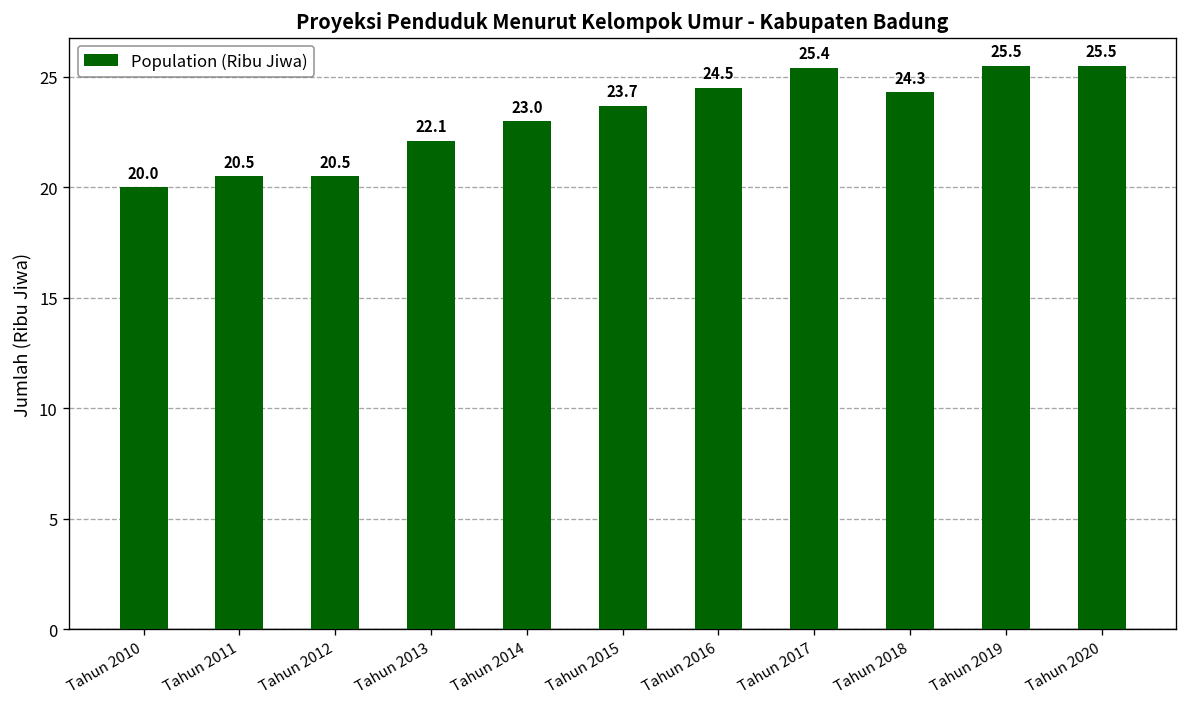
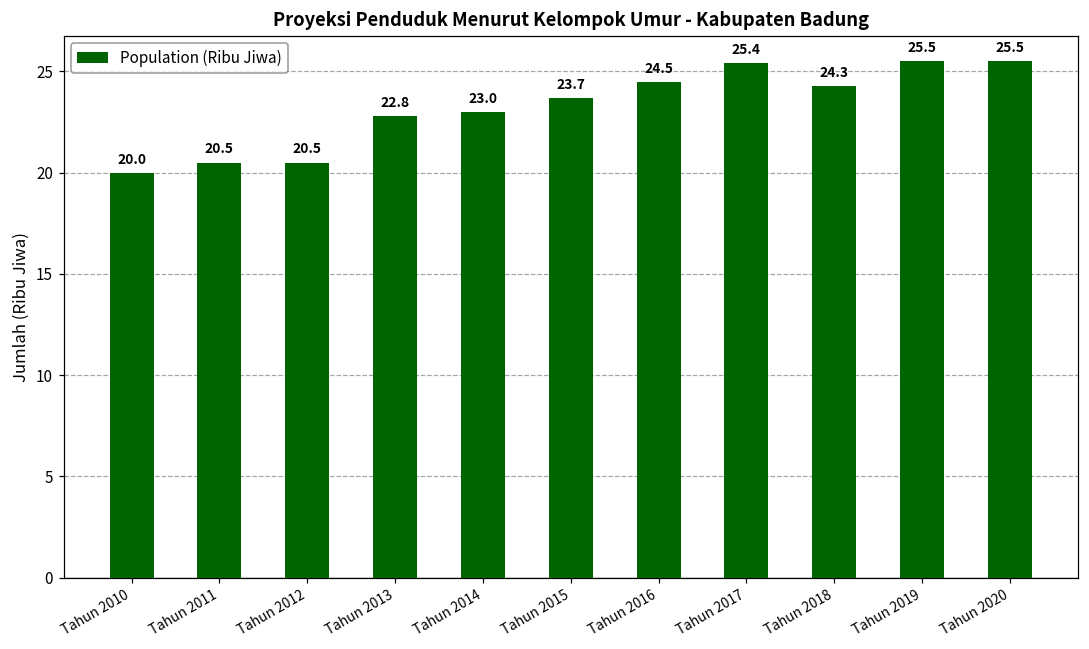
  {
    "Tahun 2010": 20.0,
    "Tahun 2011": 20.5,
    "Tahun 2012": 20.5,
-   "Tahun 2013": 22.1,
+   "Tahun 2013": 22.8,
    "Tahun 2014": 23.0,
    "Tahun 2015": 23.7,
    "Tahun 2016": 24.5,
    "Tahun 2017": 25.4,
    "Tahun 2018": 24.3,
    "Tahun 2019": 25.5,
    "Tahun 2020": 25.5
  }
